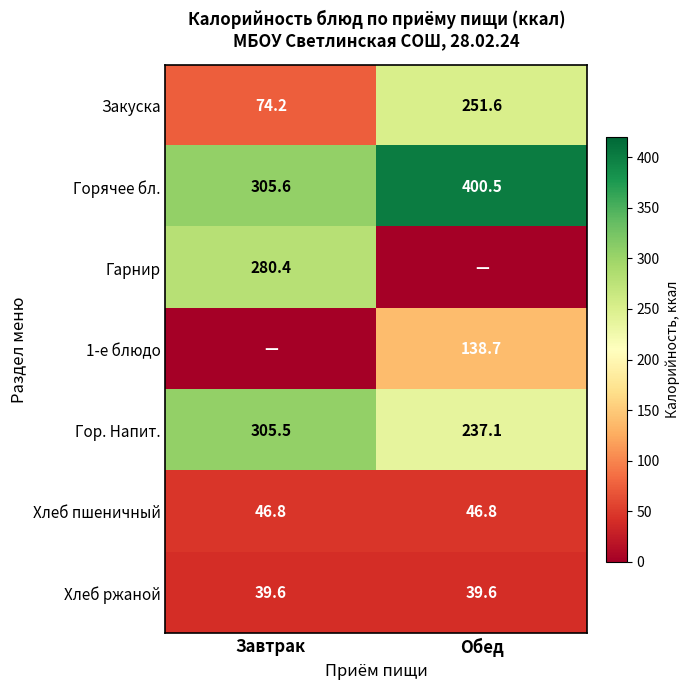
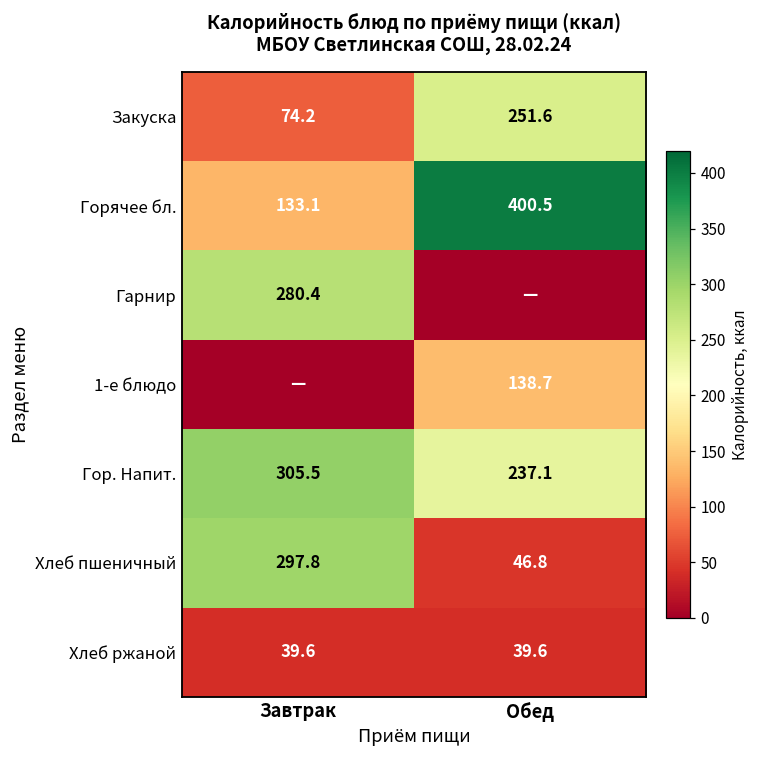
  {
    "Закуска": {
      "Завтрак": 74.2,
      "Обед": 251.6
    },
    "Горячее бл.": {
-     "Завтрак": 305.6,
+     "Завтрак": 133.1,
      "Обед": 400.5
    },
    "Гарнир": {
      "Завтрак": 280.4
    },
    "1-е блюдо": {
      "Обед": 138.7
    },
    "Гор. Напит.": {
      "Завтрак": 305.5,
      "Обед": 237.1
    },
    "Хлеб пшеничный": {
-     "Завтрак": 46.8,
+     "Завтрак": 297.8,
      "Обед": 46.8
    },
    "Хлеб ржаной": {
      "Завтрак": 39.6,
      "Обед": 39.6
    }
  }
